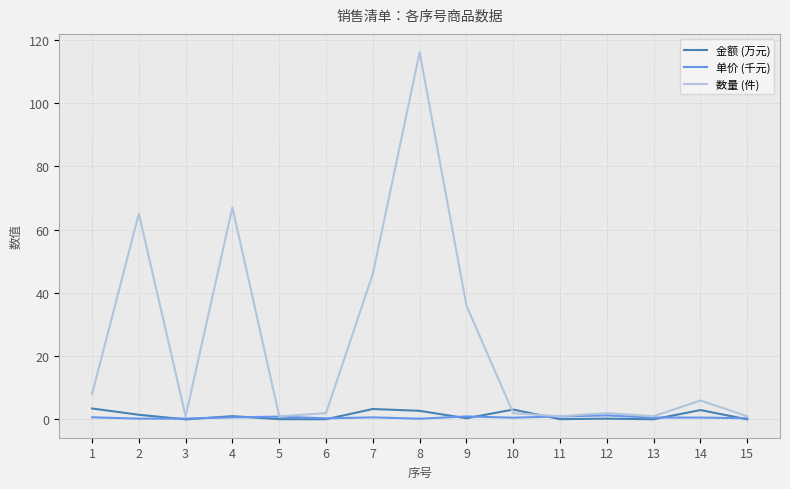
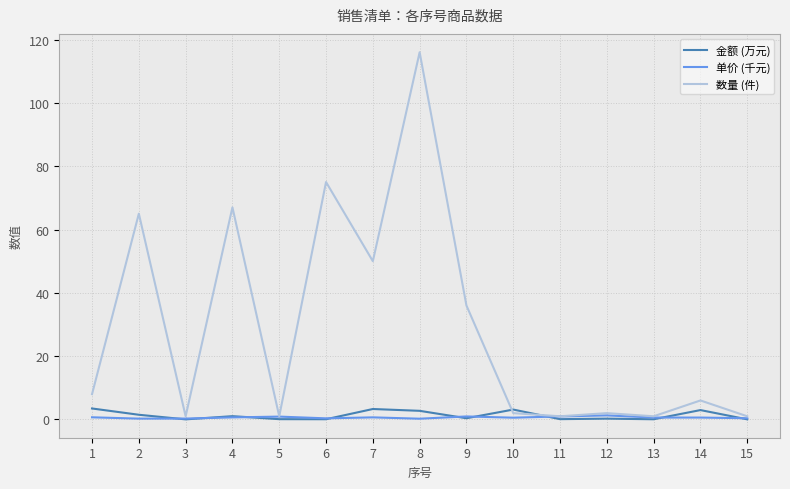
  {
    "金额 (万元)": {
      "1": 3,
      "2": 1,
      "5": 0,
      "7": 3,
      "8": 3,
      "10": 3,
      "11": 0,
      "12": 0,
      "14": 3
    },
    "单价 (千元)": {
      "1": 1,
      "2": 0,
      "7": 1,
      "8": 0,
      "10": 1,
      "14": 1
    },
    "数量 (件)": {
      "1": 8,
      "2": 65,
      "4": 67,
-     "6": 2,
-     "7": 46,
+     "6": 75,
+     "7": 50,
      "8": 116,
      "9": 36,
      "10": 2,
      "14": 6
    }
  }
